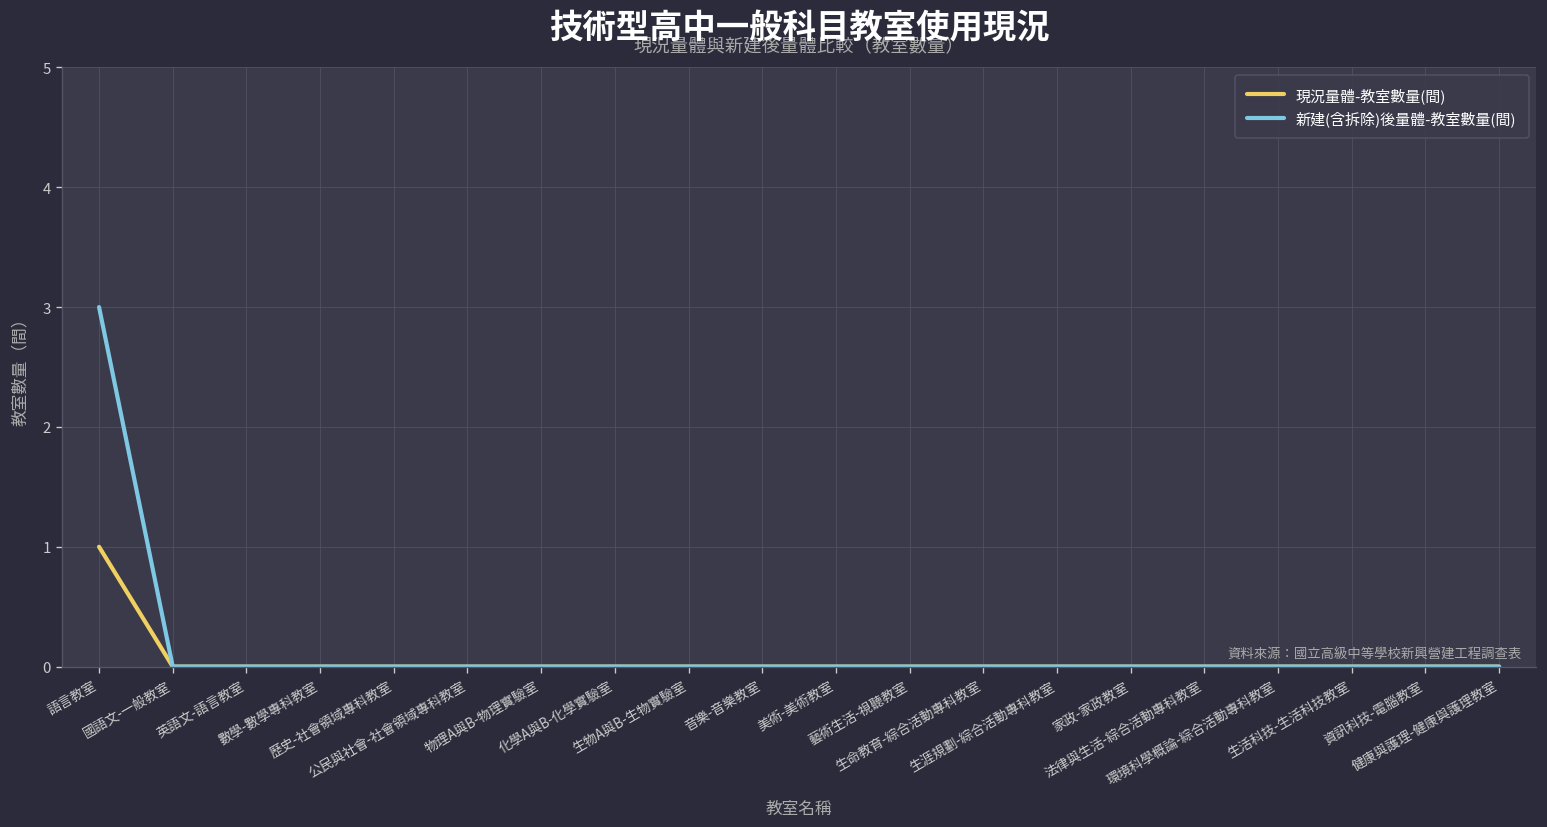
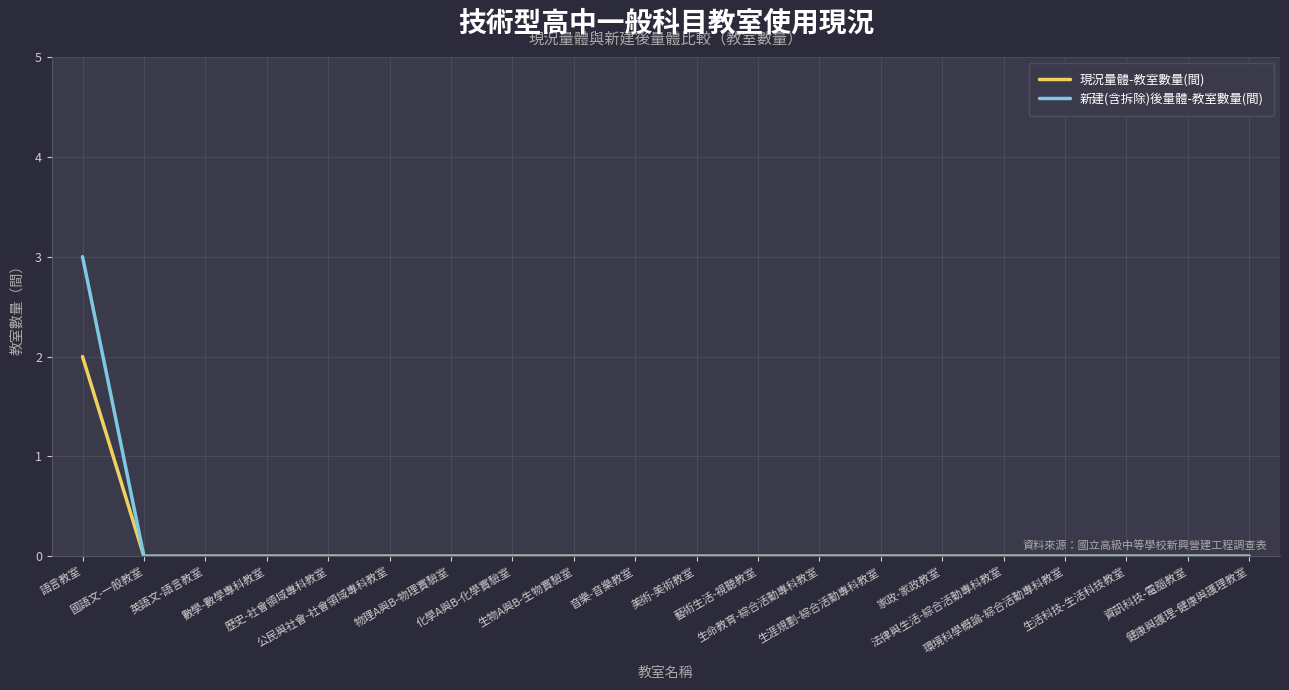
  {
    "現況量體-教室數量(間)": {
-     "語言教室": 1
+     "語言教室": 2
    },
    "新建(含拆除)後量體-教室數量(間)": {
      "語言教室": 3
    }
  }
